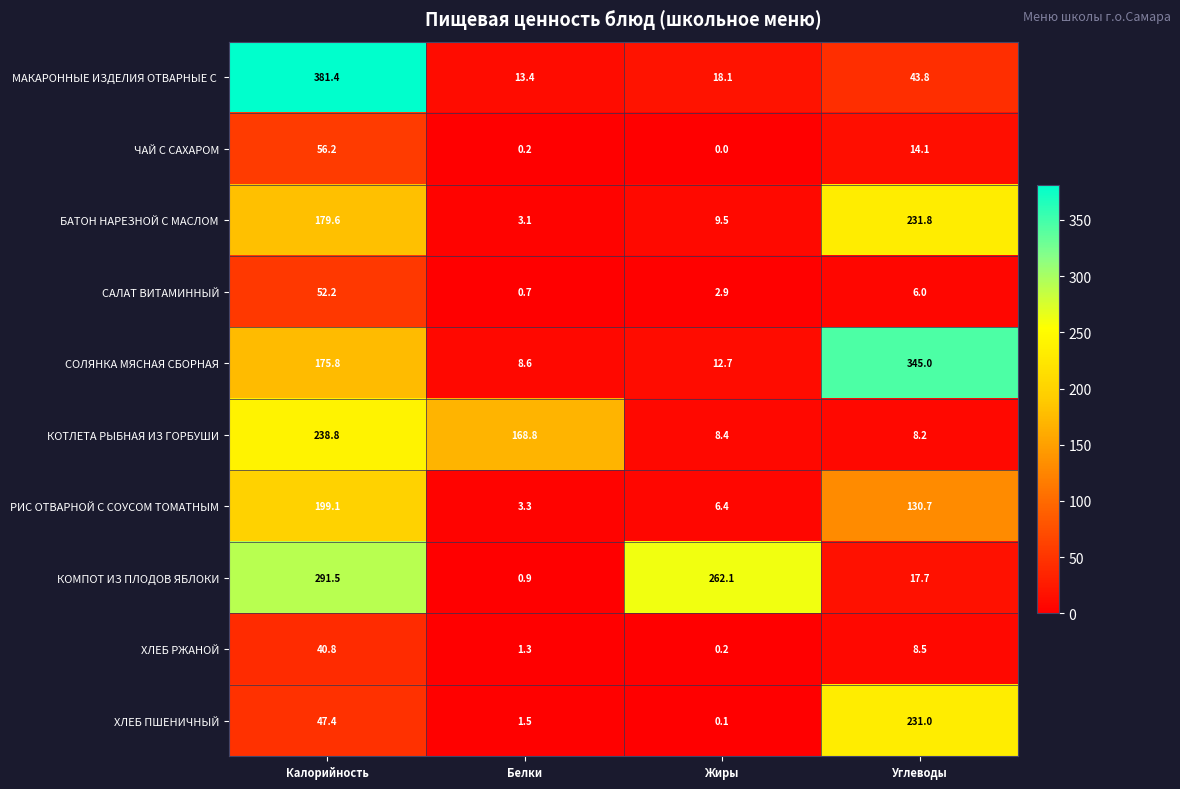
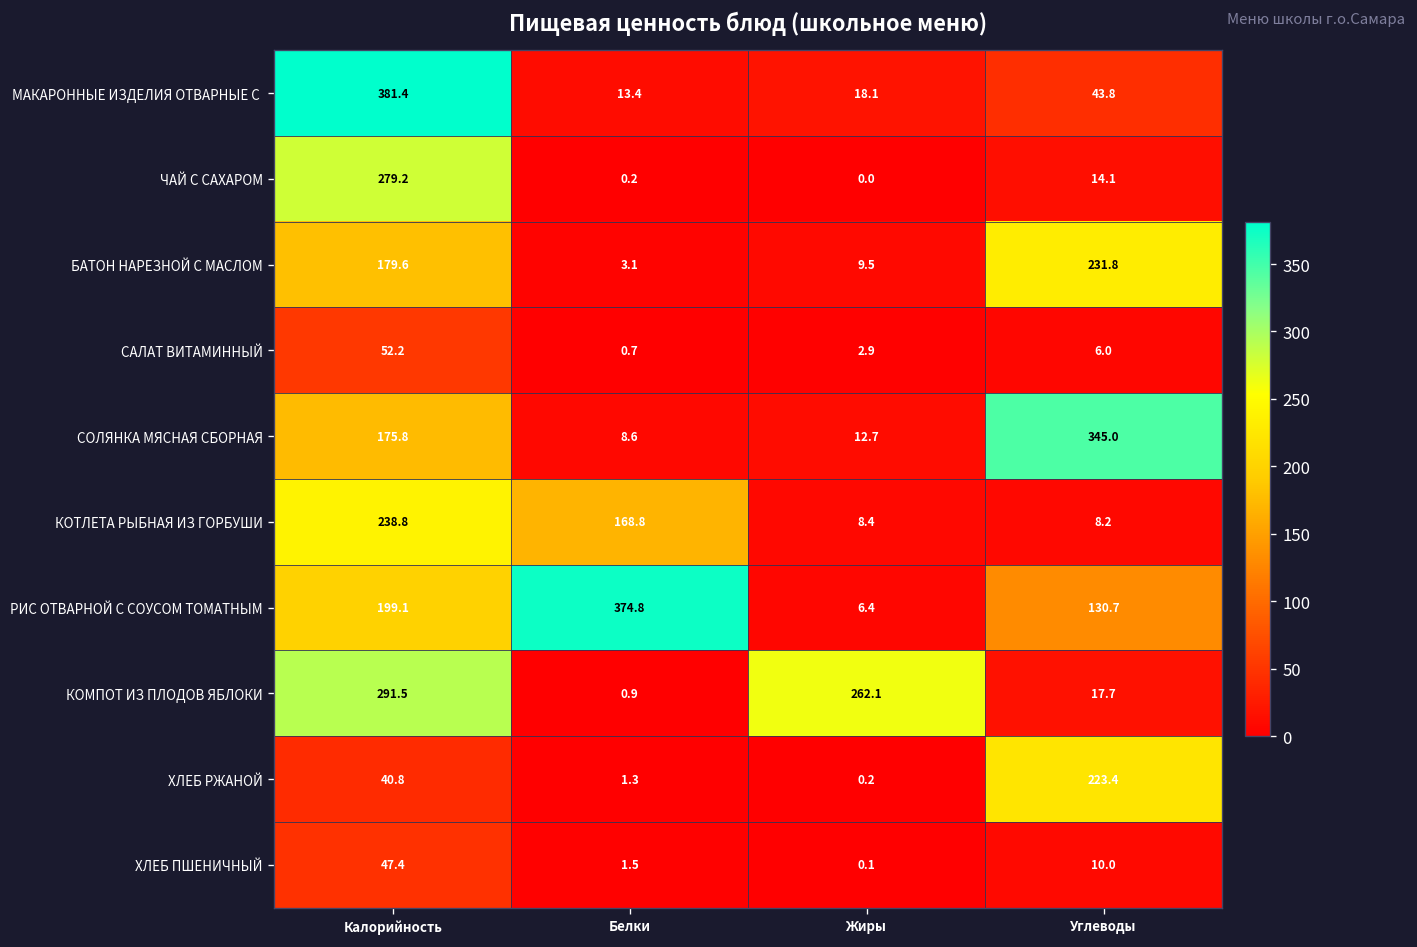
  {
    "МАКАРОННЫЕ ИЗДЕЛИЯ ОТВАРНЫЕ С": {
      "Калорийность": 381.4,
      "Белки": 13.4,
      "Жиры": 18.1,
      "Углеводы": 43.8
    },
    "ЧАЙ С САХАРОМ": {
-     "Калорийность": 56.2,
+     "Калорийность": 279.2,
      "Белки": 0.2,
      "Жиры": 0.0,
      "Углеводы": 14.1
    },
    "БАТОН НАРЕЗНОЙ С МАСЛОМ": {
      "Калорийность": 179.6,
      "Белки": 3.1,
      "Жиры": 9.5,
      "Углеводы": 231.8
    },
    "САЛАТ ВИТАМИННЫЙ": {
      "Калорийность": 52.2,
      "Белки": 0.7,
      "Жиры": 2.9,
      "Углеводы": 6.0
    },
    "СОЛЯНКА МЯСНАЯ СБОРНАЯ": {
      "Калорийность": 175.8,
      "Белки": 8.6,
      "Жиры": 12.7,
      "Углеводы": 345.0
    },
    "КОТЛЕТА РЫБНАЯ ИЗ ГОРБУШИ": {
      "Калорийность": 238.8,
      "Белки": 168.8,
      "Жиры": 8.4,
      "Углеводы": 8.2
    },
    "РИС ОТВАРНОЙ С СОУСОМ ТОМАТНЫМ": {
      "Калорийность": 199.1,
-     "Белки": 3.3,
+     "Белки": 374.8,
      "Жиры": 6.4,
      "Углеводы": 130.7
    },
    "КОМПОТ ИЗ ПЛОДОВ ЯБЛОКИ": {
      "Калорийность": 291.5,
      "Белки": 0.9,
      "Жиры": 262.1,
      "Углеводы": 17.7
    },
    "ХЛЕБ РЖАНОЙ": {
      "Калорийность": 40.8,
      "Белки": 1.3,
      "Жиры": 0.2,
-     "Углеводы": 8.5
+     "Углеводы": 223.4
    },
    "ХЛЕБ ПШЕНИЧНЫЙ": {
      "Калорийность": 47.4,
      "Белки": 1.5,
      "Жиры": 0.1,
-     "Углеводы": 231.0
+     "Углеводы": 10.0
    }
  }
